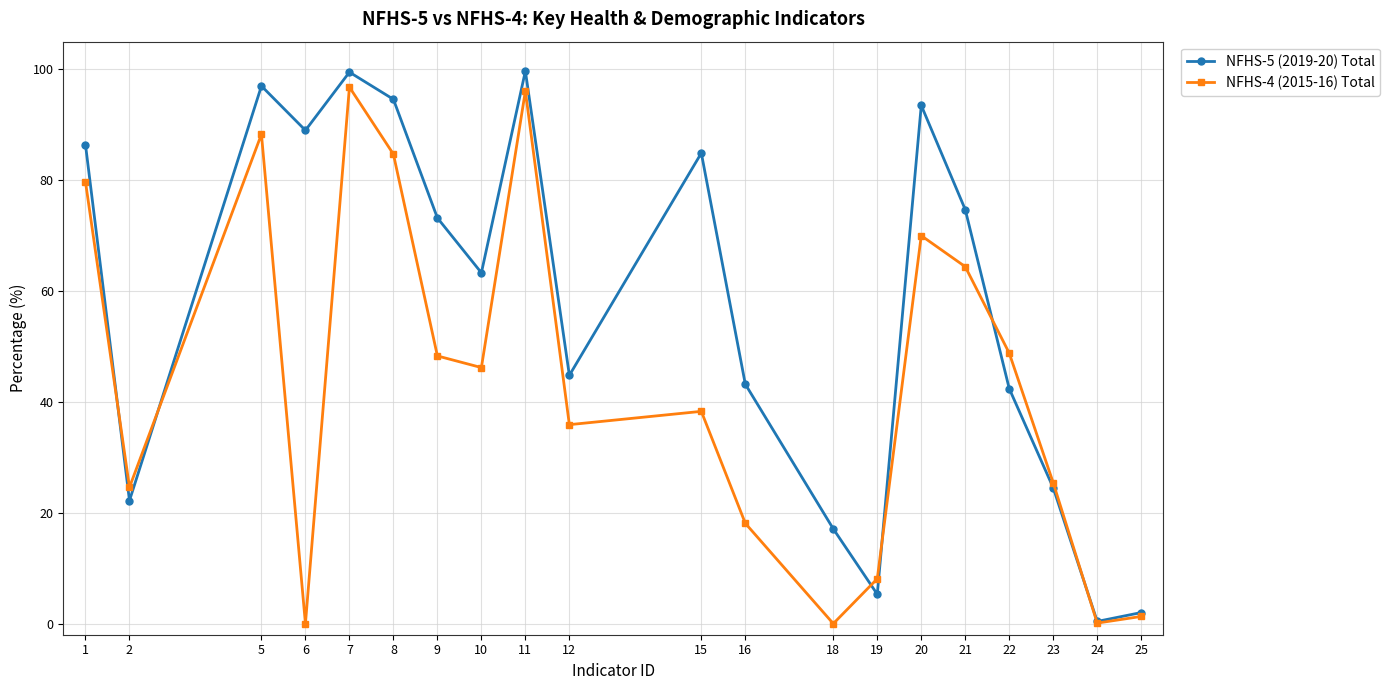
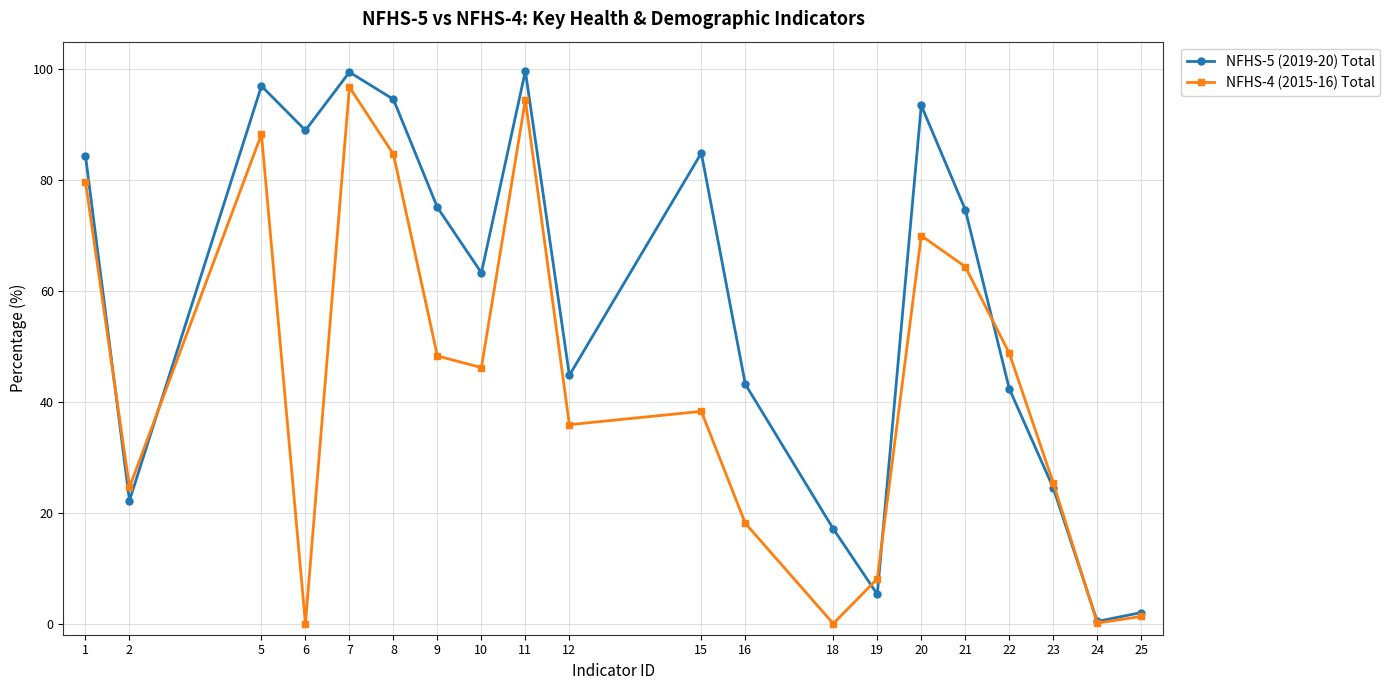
  {
    "NFHS-5 (2019-20) Total": {
-     "1": 86,
+     "1": 84,
      "2": 22,
      "5": 97,
      "6": 89,
      "7": 100,
      "8": 95,
-     "9": 73,
+     "9": 75,
      "10": 63,
      "11": 100,
      "12": 45,
      "15": 85,
      "16": 43,
      "18": 17,
      "19": 5,
      "20": 94,
      "21": 75,
      "22": 42,
      "23": 25,
      "25": 2
    },
    "NFHS-4 (2015-16) Total": {
      "1": 80,
      "2": 25,
      "5": 88,
      "6": 0,
      "7": 97,
      "8": 85,
      "9": 48,
      "10": 46,
-     "11": 96,
+     "11": 95,
      "12": 36,
      "15": 38,
      "16": 18,
      "18": 0,
      "19": 8,
      "20": 70,
      "21": 64,
      "22": 49,
      "23": 25,
      "25": 1
    }
  }
